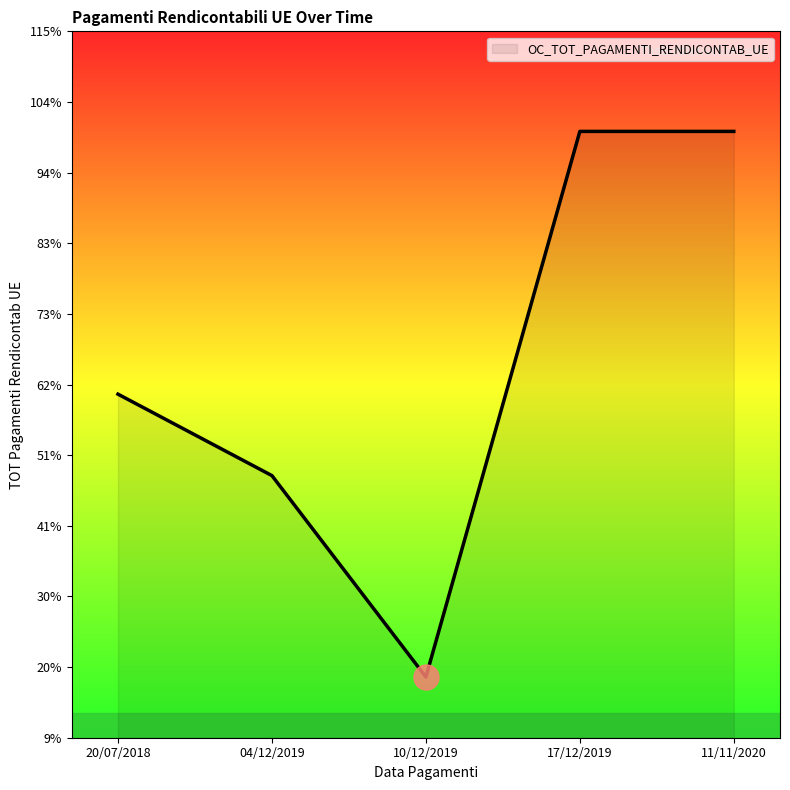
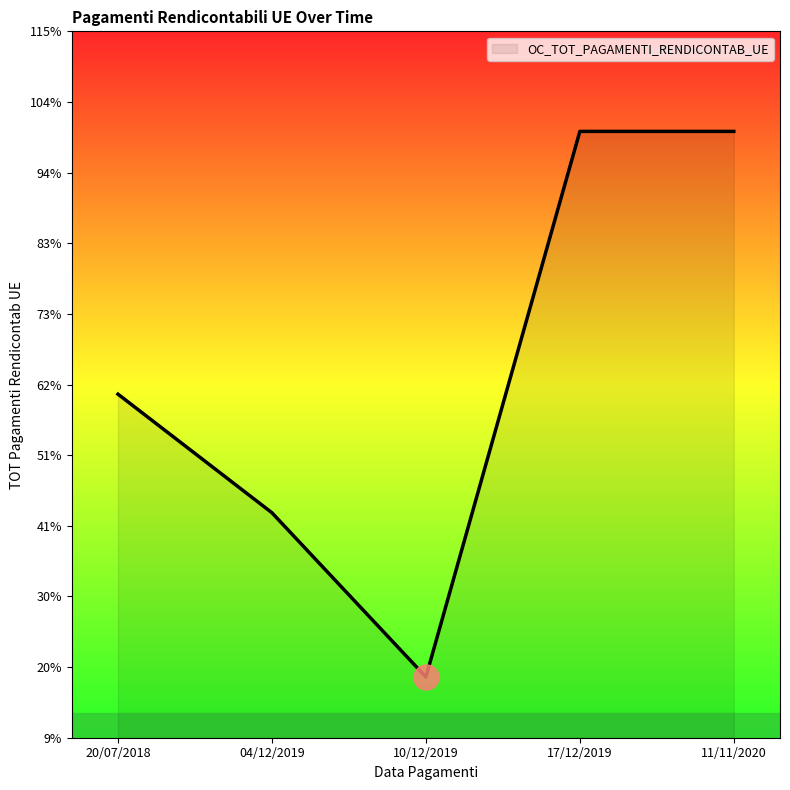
  {
    "OC_TOT_PAGAMENTI_RENDICONTAB_UE": {
      "20/07/2018": "61%",
-     "04/12/2019": "48%",
+     "04/12/2019": "43%",
      "17/12/2019": "100%",
      "11/11/2020": "100%"
    }
  }
